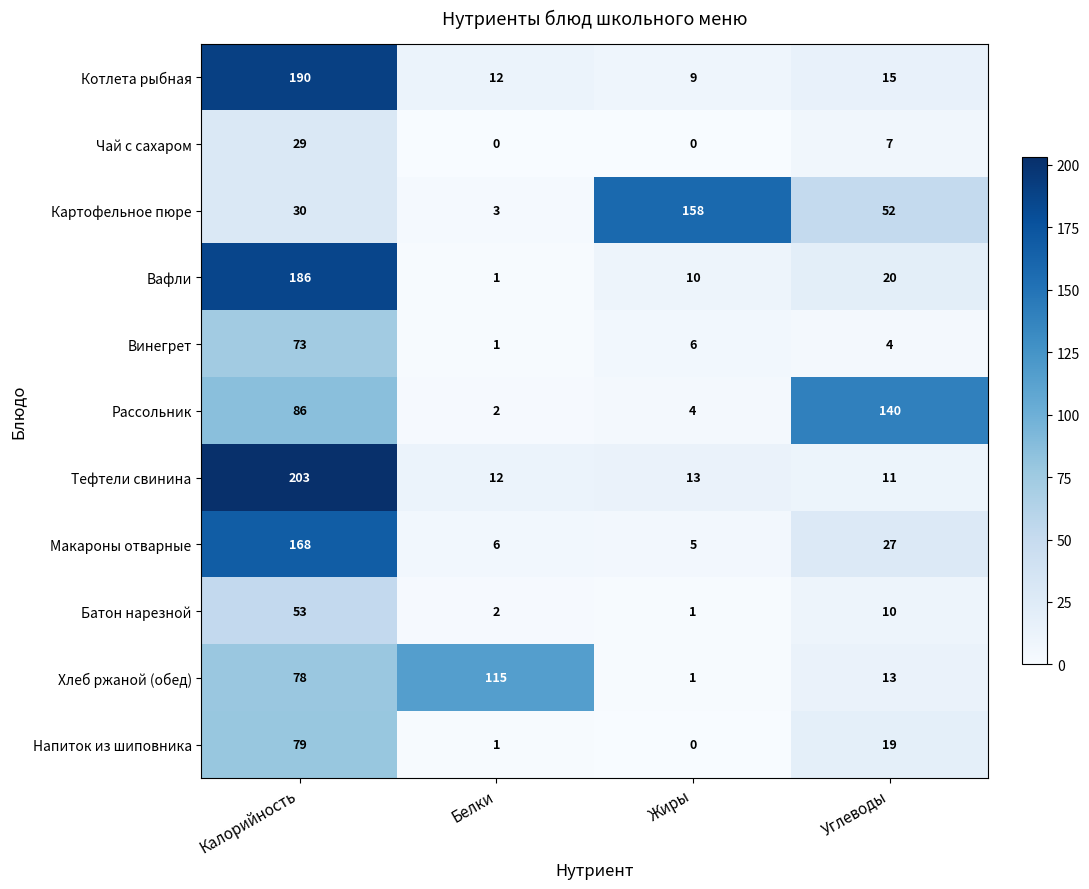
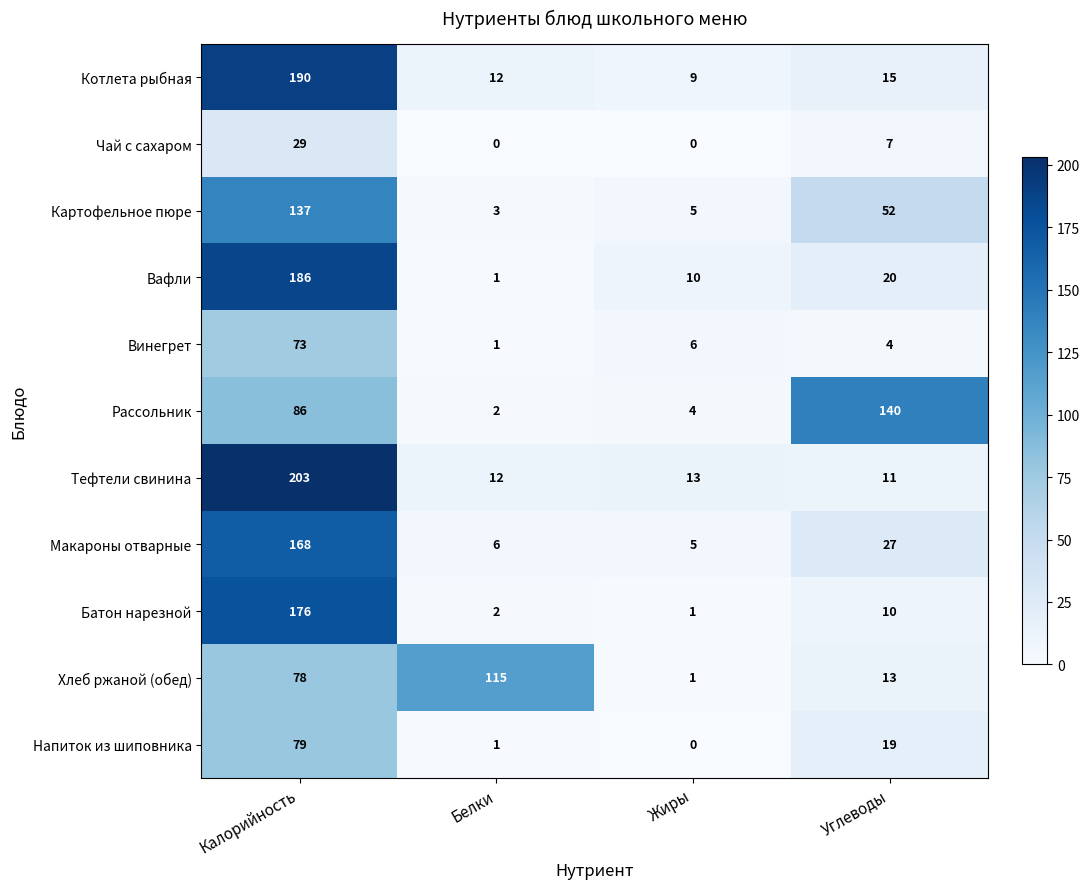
  {
    "Котлета рыбная": {
      "Калорийность": 190,
      "Белки": 12,
      "Жиры": 9,
      "Углеводы": 15
    },
    "Чай с сахаром": {
      "Калорийность": 29,
      "Белки": 0,
      "Жиры": 0,
      "Углеводы": 7
    },
    "Картофельное пюре": {
-     "Калорийность": 30,
+     "Калорийность": 137,
      "Белки": 3,
-     "Жиры": 158,
+     "Жиры": 5,
      "Углеводы": 52
    },
    "Вафли": {
      "Калорийность": 186,
      "Белки": 1,
      "Жиры": 10,
      "Углеводы": 20
    },
    "Винегрет": {
      "Калорийность": 73,
      "Белки": 1,
      "Жиры": 6,
      "Углеводы": 4
    },
    "Рассольник": {
      "Калорийность": 86,
      "Белки": 2,
      "Жиры": 4,
      "Углеводы": 140
    },
    "Тефтели свинина": {
      "Калорийность": 203,
      "Белки": 12,
      "Жиры": 13,
      "Углеводы": 11
    },
    "Макароны отварные": {
      "Калорийность": 168,
      "Белки": 6,
      "Жиры": 5,
      "Углеводы": 27
    },
    "Батон нарезной": {
-     "Калорийность": 53,
+     "Калорийность": 176,
      "Белки": 2,
      "Жиры": 1,
      "Углеводы": 10
    },
    "Хлеб ржаной (обед)": {
      "Калорийность": 78,
      "Белки": 115,
      "Жиры": 1,
      "Углеводы": 13
    },
    "Напиток из шиповника": {
      "Калорийность": 79,
      "Белки": 1,
      "Жиры": 0,
      "Углеводы": 19
    }
  }
